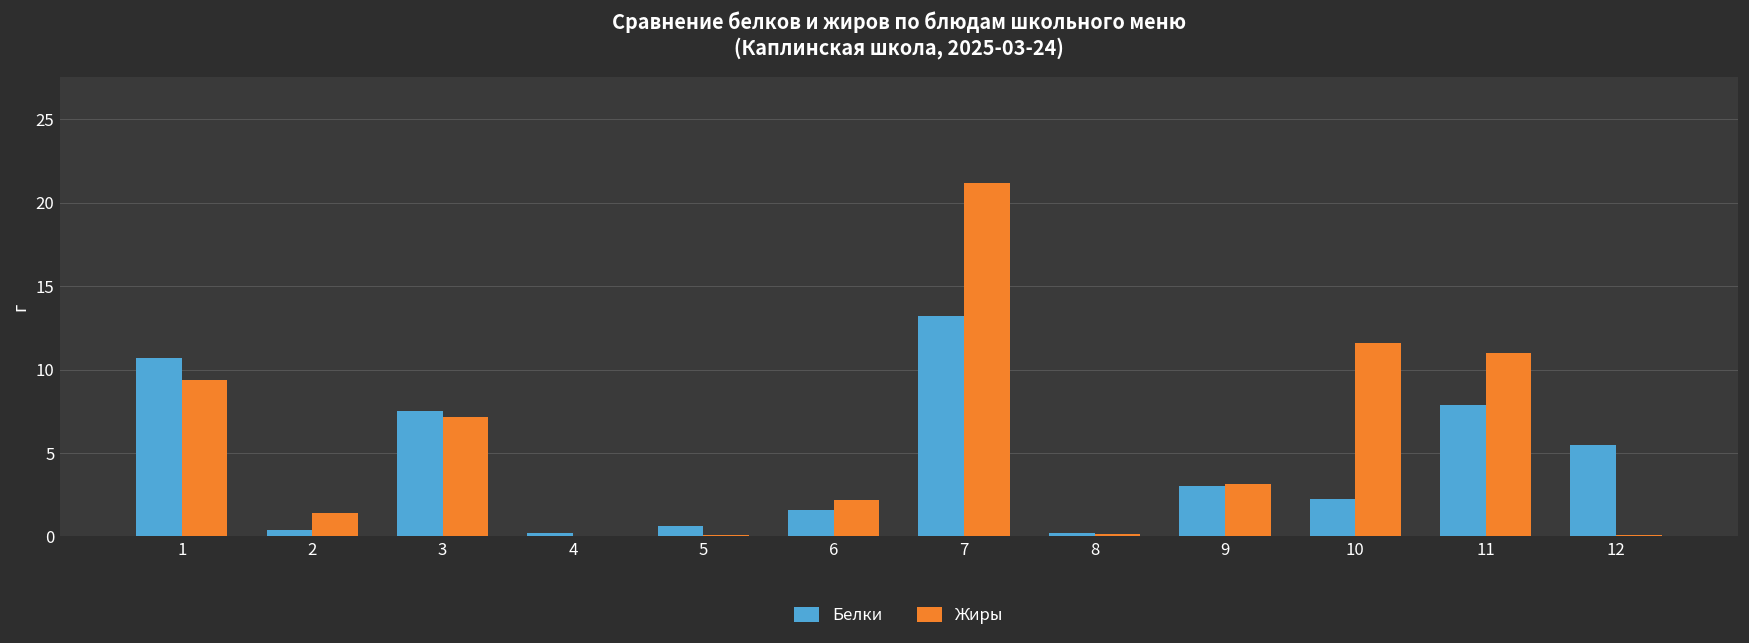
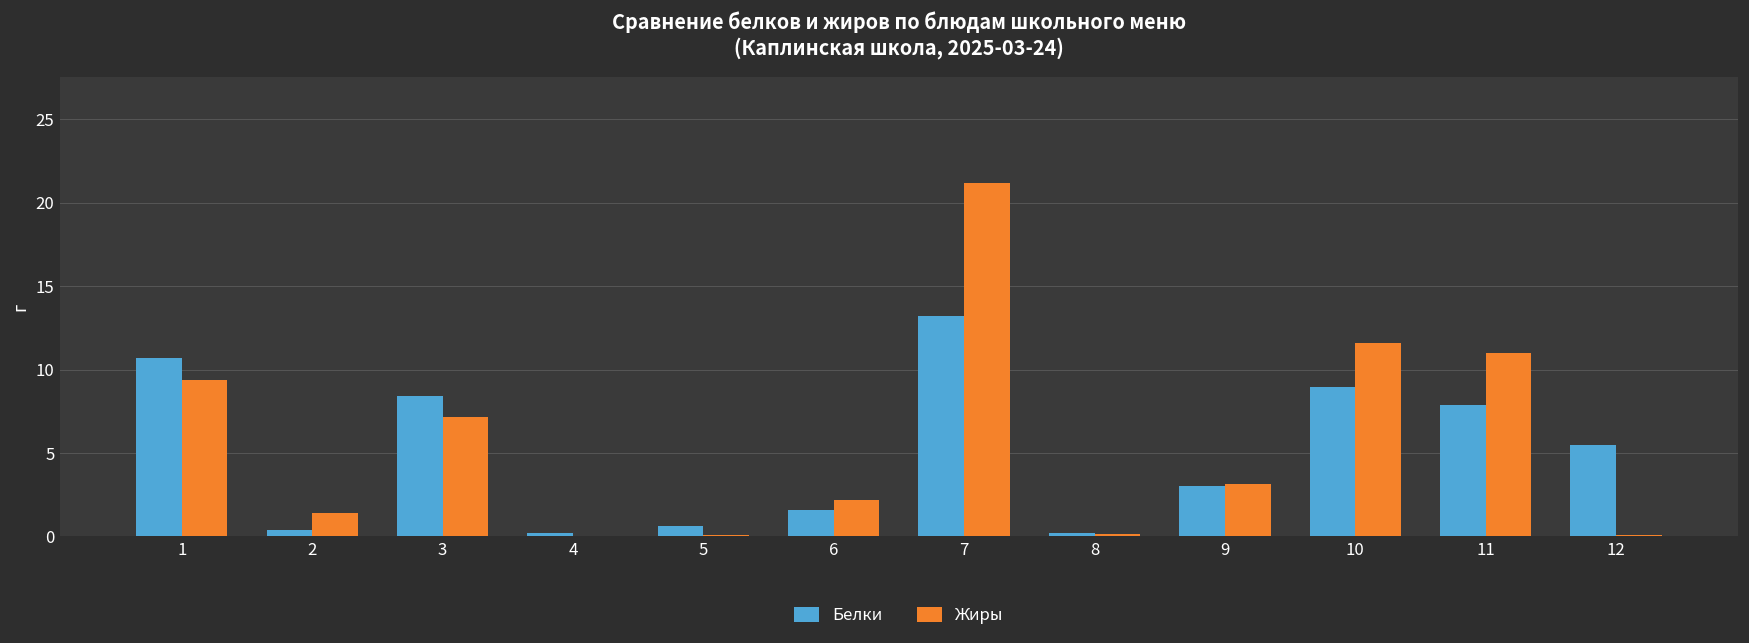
  {
    "Белки": {
      "1": 10.7,
      "2": 0.4,
-     "3": 7.5,
+     "3": 8.4,
      "4": 0.2,
      "5": 0.6,
      "6": 1.6,
      "7": 13.2,
      "8": 0.2,
      "9": 3.0,
-     "10": 2.2,
+     "10": 9.0,
      "11": 7.9,
      "12": 5.5
    },
    "Жиры": {
      "1": 9.4,
      "2": 1.4,
      "3": 7.2,
      "6": 2.2,
      "7": 21.2,
      "9": 3.1,
      "10": 11.6,
      "11": 11.0
    }
  }
